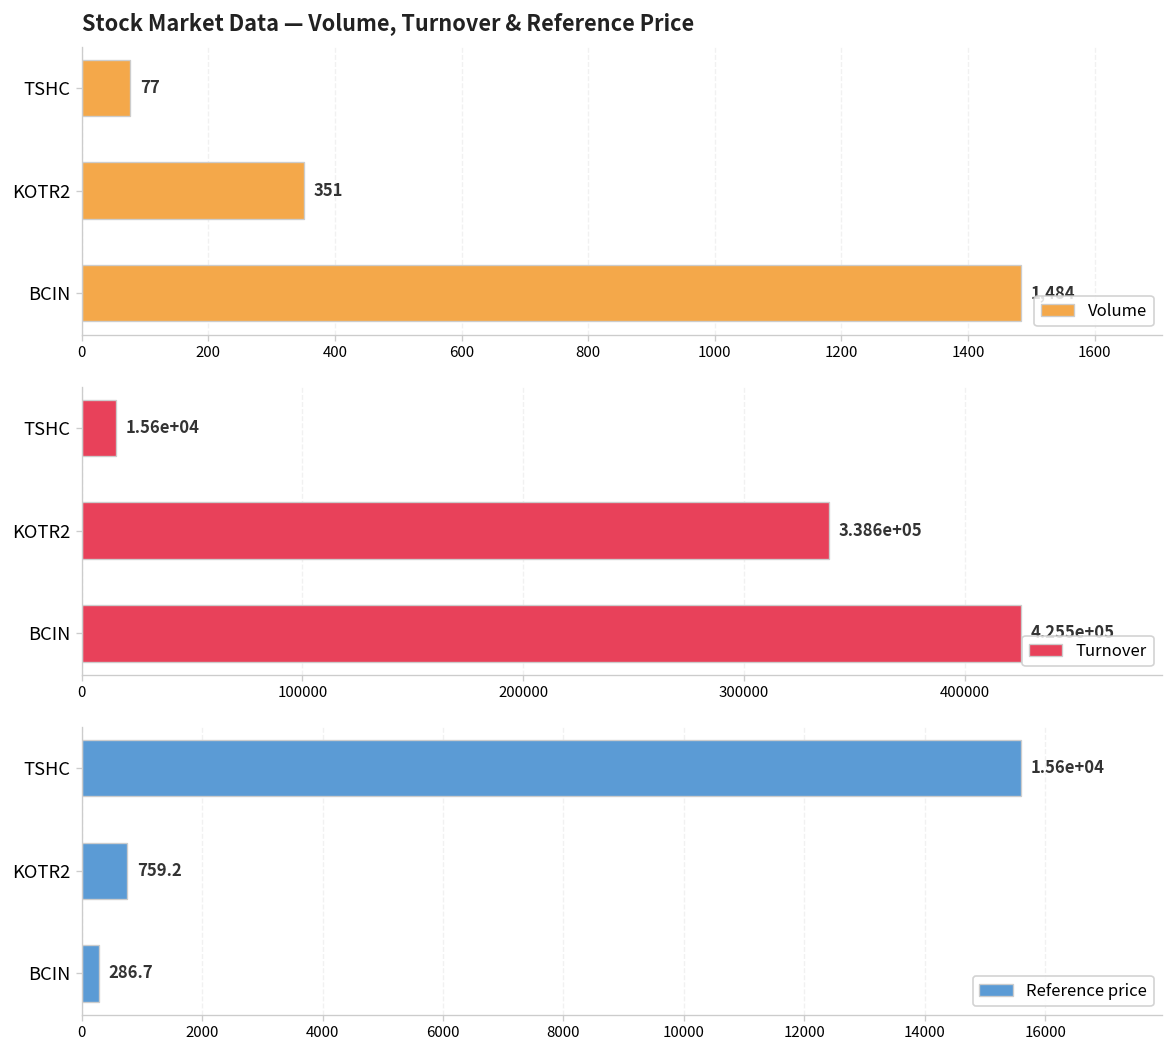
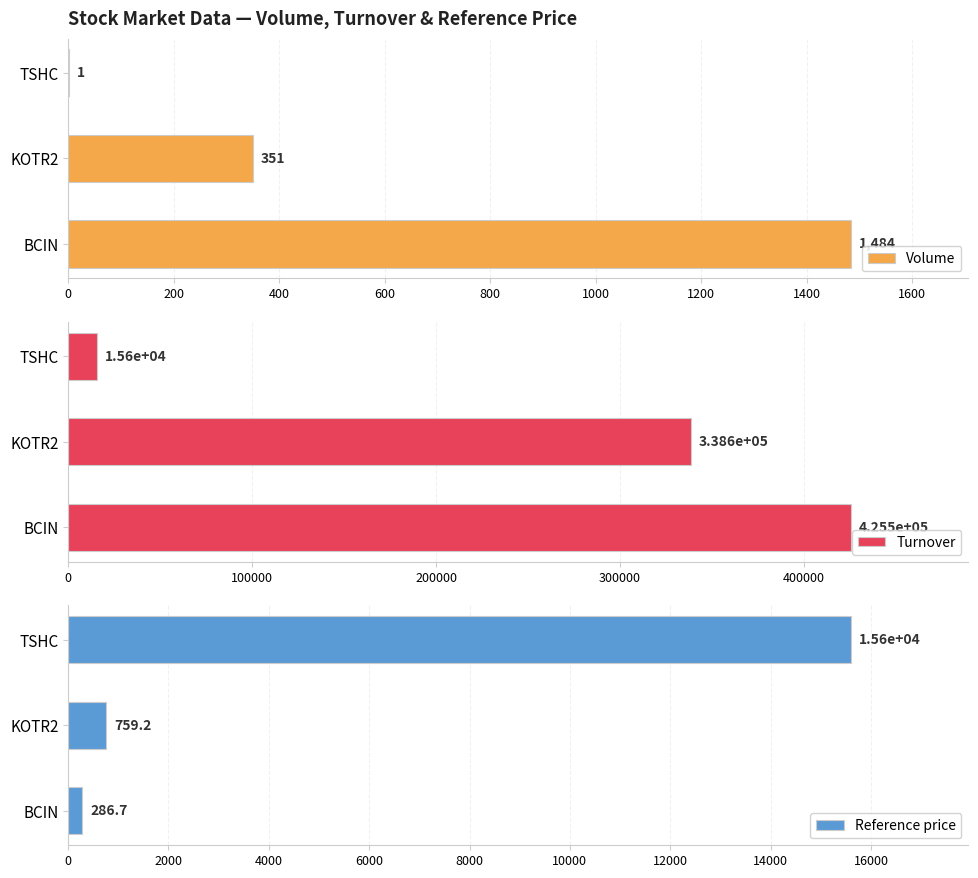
  {
    "Stock Market Data — Volume, Turnover & Reference Price": {
-     "TSHC": 77,
+     "TSHC": 1,
      "KOTR2": 351
    }
  }
